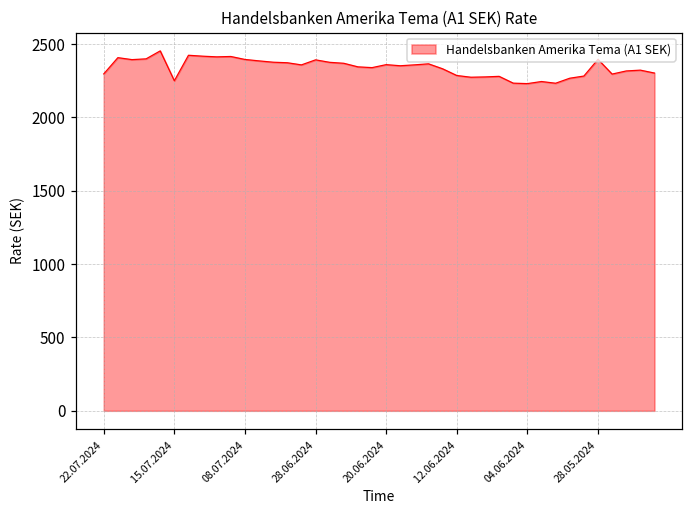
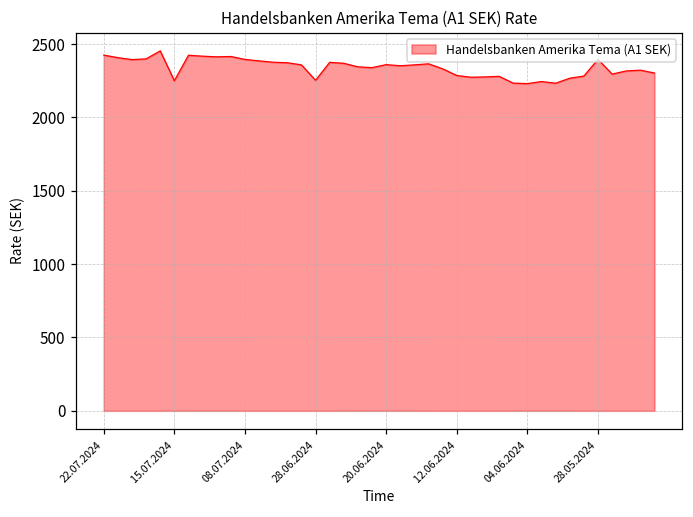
  {
-   "22.07.2024": 2300,
+   "22.07.2024": 2430,
    "15.07.2024": 2250,
    "08.07.2024": 2400,
-   "28.06.2024": 2390,
+   "28.06.2024": 2250,
    "20.06.2024": 2360,
    "12.06.2024": 2290,
    "04.06.2024": 2230
  }
